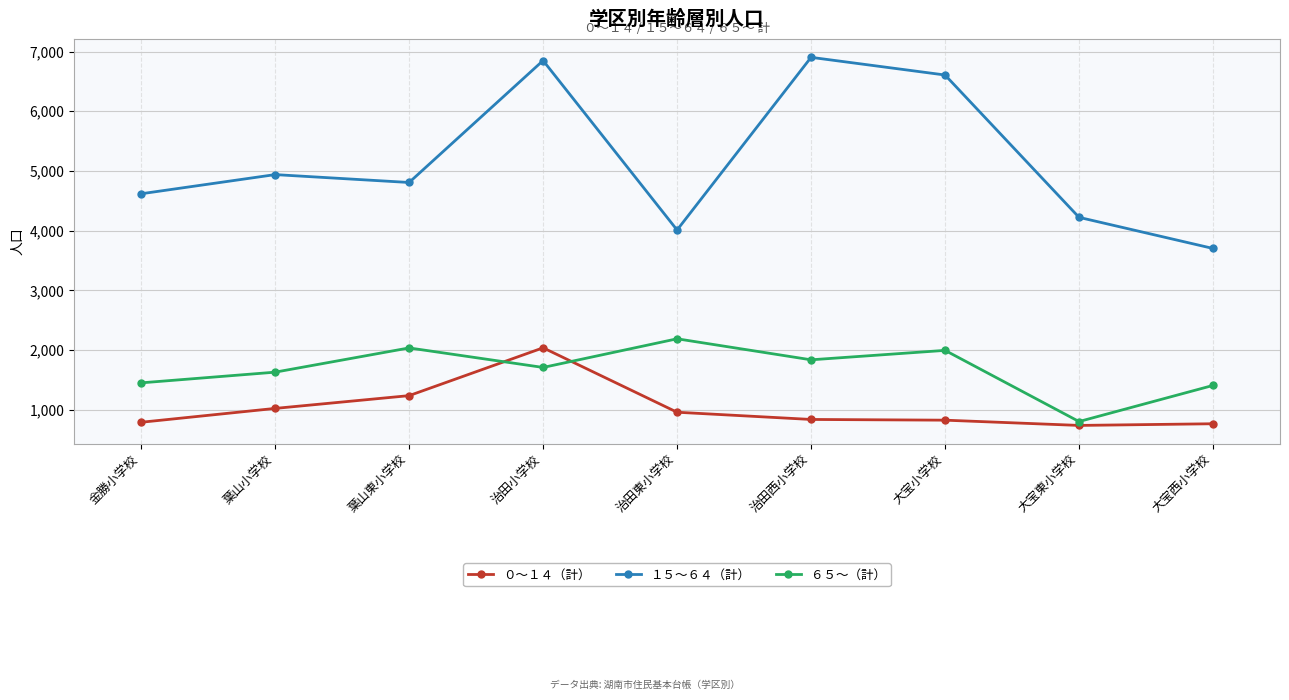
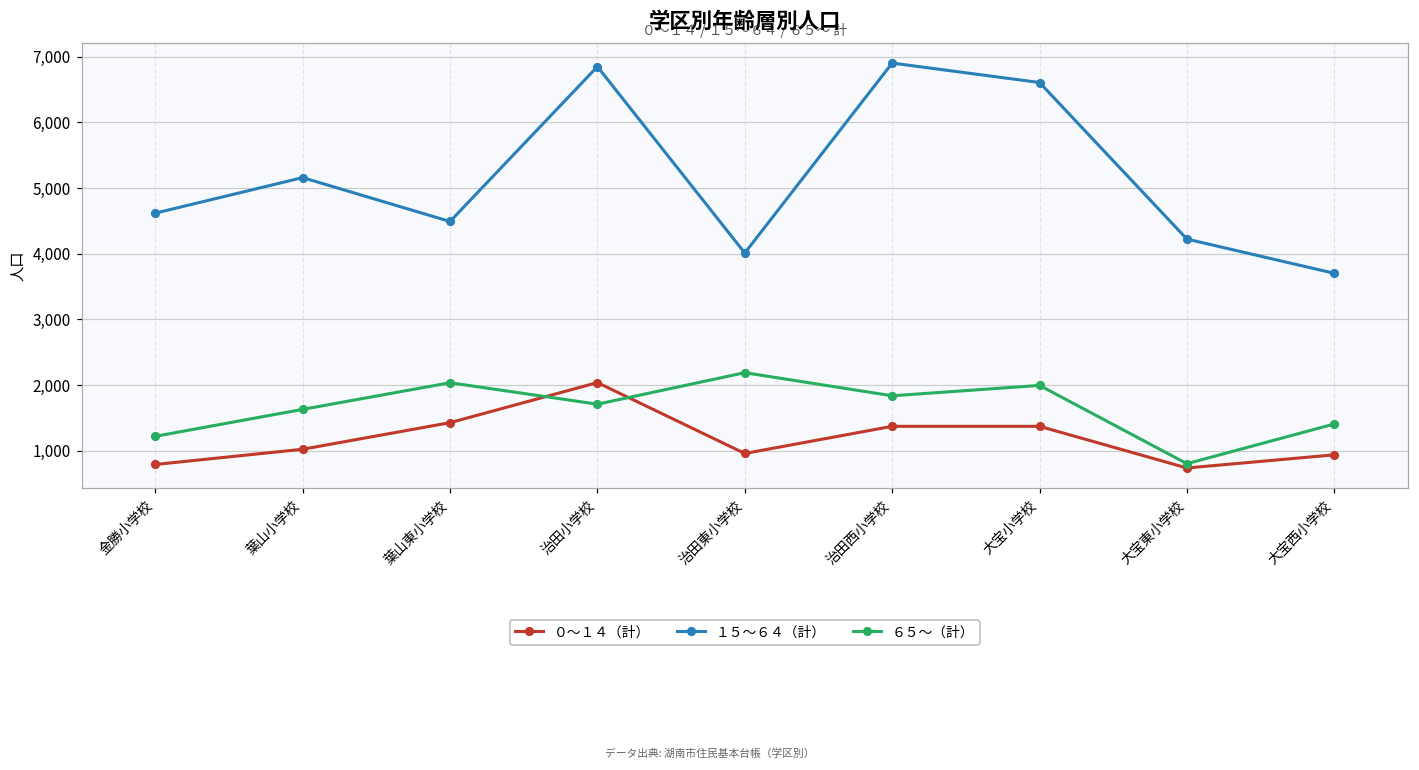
  {
    "０～１４（計）": {
      "金勝小学校": "800",
      "葉山小学校": "1,000",
-     "葉山東小学校": "1,200",
+     "葉山東小学校": "1,400",
      "治田小学校": "2,000",
      "治田東小学校": "1,000",
-     "治田西小学校": "800",
-     "大宝小学校": "800",
+     "治田西小学校": "1,400",
+     "大宝小学校": "1,400",
      "大宝東小学校": "700",
-     "大宝西小学校": "800"
+     "大宝西小学校": "900"
    },
    "１５～６４（計）": {
      "金勝小学校": "4,600",
-     "葉山小学校": "4,900",
-     "葉山東小学校": "4,800",
+     "葉山小学校": "5,200",
+     "葉山東小学校": "4,500",
      "治田小学校": "6,800",
      "治田東小学校": "4,000",
      "治田西小学校": "6,900",
      "大宝小学校": "6,600",
      "大宝東小学校": "4,200",
      "大宝西小学校": "3,700"
    },
    "６５～（計）": {
-     "金勝小学校": "1,500",
+     "金勝小学校": "1,200",
      "葉山小学校": "1,600",
      "葉山東小学校": "2,000",
      "治田小学校": "1,700",
      "治田東小学校": "2,200",
      "治田西小学校": "1,800",
      "大宝小学校": "2,000",
      "大宝東小学校": "800",
      "大宝西小学校": "1,400"
    }
  }
